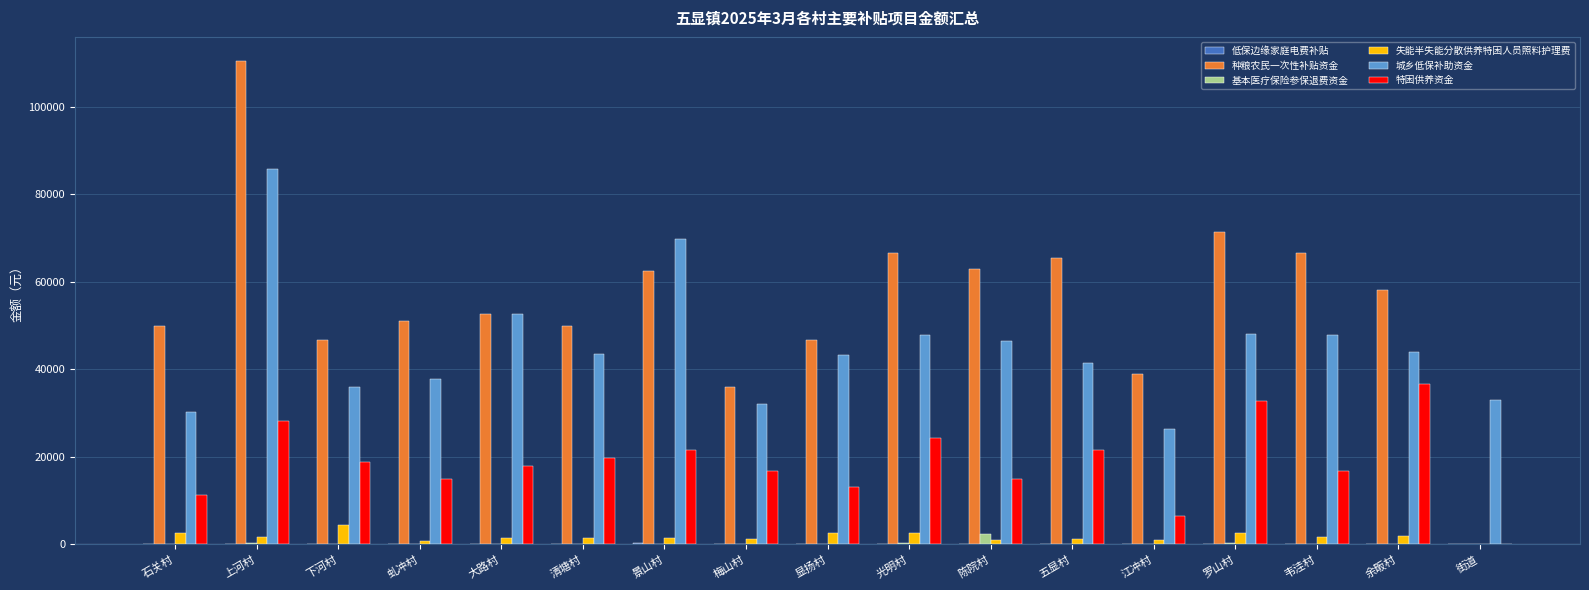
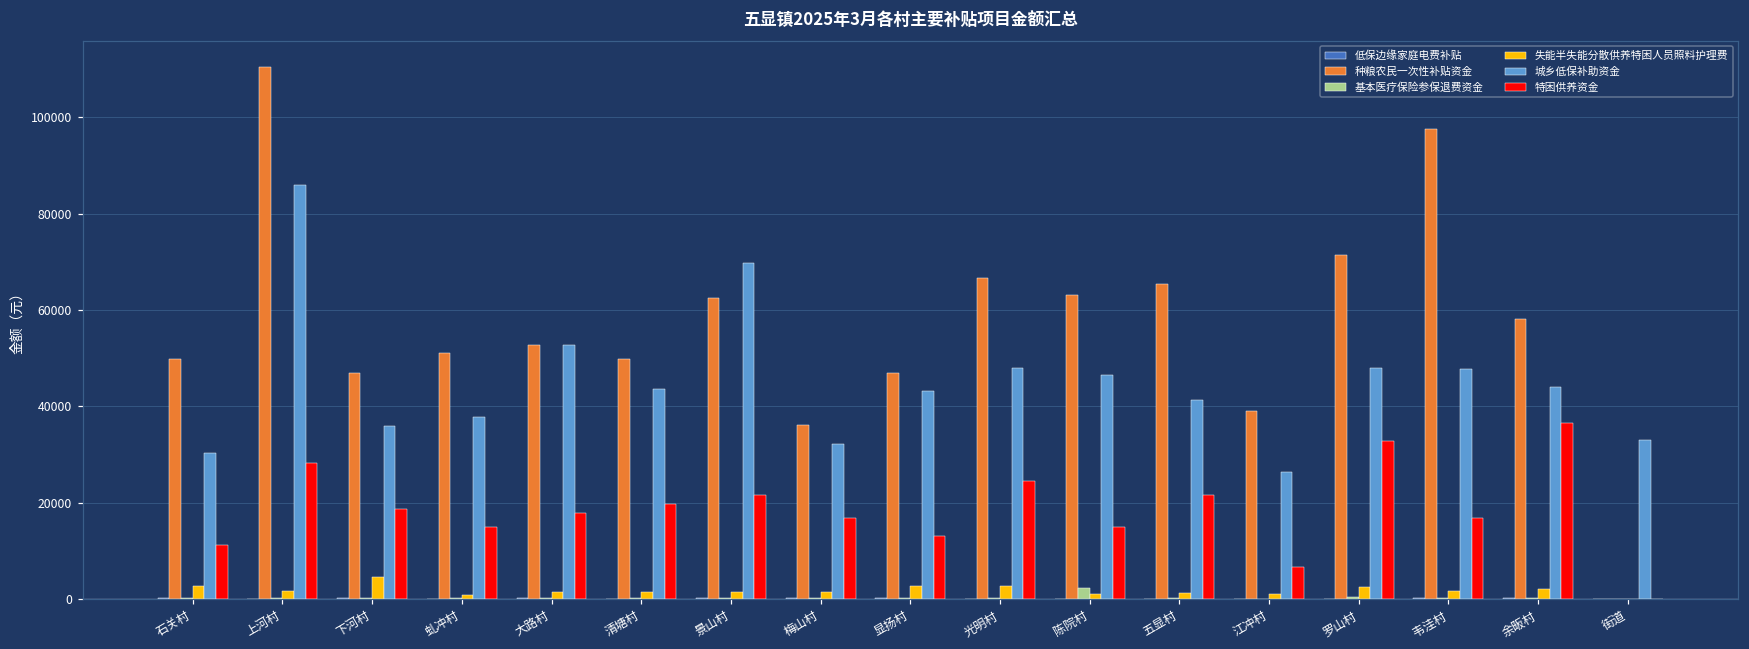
  {
    "种粮农民一次性补贴资金": {
      "石关村": 50000,
      "上河村": 110000,
      "下河村": 47000,
      "虬冲村": 51000,
      "大路村": 53000,
      "清塘村": 50000,
      "景山村": 62000,
      "梅山村": 36000,
      "显扬村": 47000,
      "光明村": 67000,
      "陈院村": 63000,
      "五显村": 65000,
      "江冲村": 39000,
      "罗山村": 71000,
-     "韦洼村": 67000,
+     "韦洼村": 98000,
      "余畈村": 58000,
      "街道": 0
    },
    "基本医疗保险参保退费资金": {
      "陈院村": 2000,
      "街道": 0
    },
    "失能半失能分散供养特困人员照料护理费": {
      "石关村": 3000,
      "上河村": 2000,
      "下河村": 4000,
      "虬冲村": 1000,
      "大路村": 1000,
      "清塘村": 2000,
      "景山村": 1000,
      "梅山村": 1000,
      "显扬村": 3000,
      "光明村": 3000,
      "陈院村": 1000,
      "五显村": 1000,
      "江冲村": 1000,
      "罗山村": 3000,
      "韦洼村": 2000,
      "余畈村": 2000,
      "街道": 0
    },
    "特困供养资金": {
      "石关村": 11000,
      "上河村": 28000,
      "下河村": 19000,
      "虬冲村": 15000,
      "大路村": 18000,
      "清塘村": 20000,
      "景山村": 22000,
      "梅山村": 17000,
      "显扬村": 13000,
      "光明村": 24000,
      "陈院村": 15000,
      "五显村": 22000,
      "江冲村": 7000,
      "罗山村": 33000,
      "韦洼村": 17000,
      "余畈村": 37000,
      "街道": 0
    }
  }
